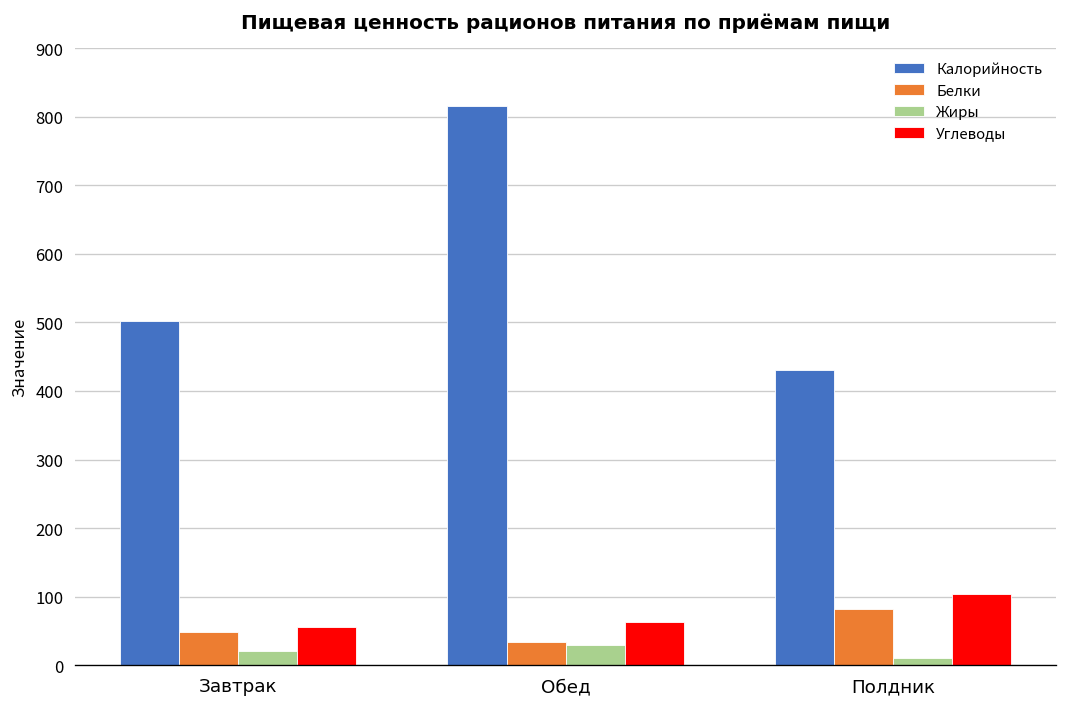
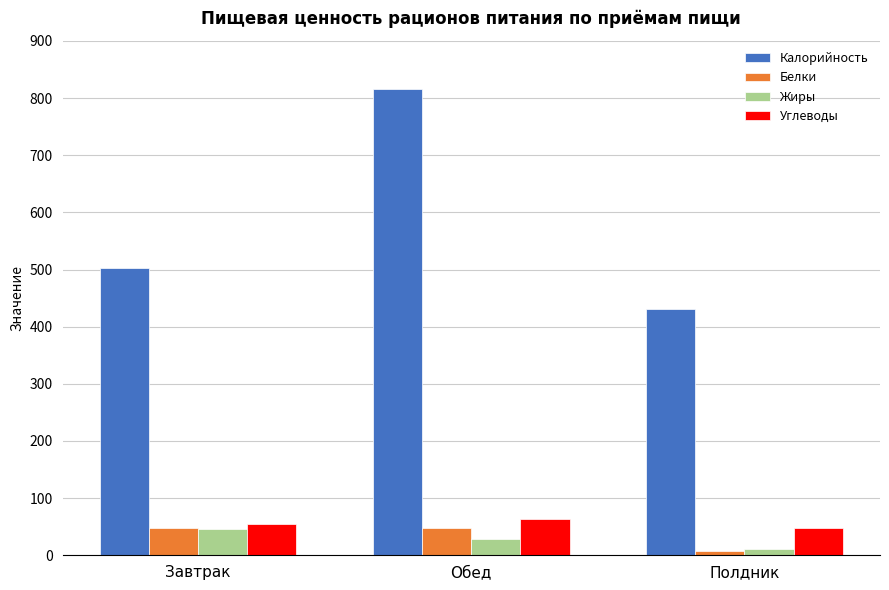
  {
    "Калорийность": {
      "Завтрак": 500,
      "Обед": 820,
      "Полдник": 430
    },
    "Белки": {
      "Завтрак": 50,
-     "Обед": 30,
-     "Полдник": 80
+     "Обед": 50,
+     "Полдник": 10
    },
    "Жиры": {
-     "Завтрак": 20,
+     "Завтрак": 50,
      "Обед": 30,
      "Полдник": 10
    },
    "Углеводы": {
      "Завтрак": 60,
      "Обед": 60,
-     "Полдник": 100
+     "Полдник": 50
    }
  }
